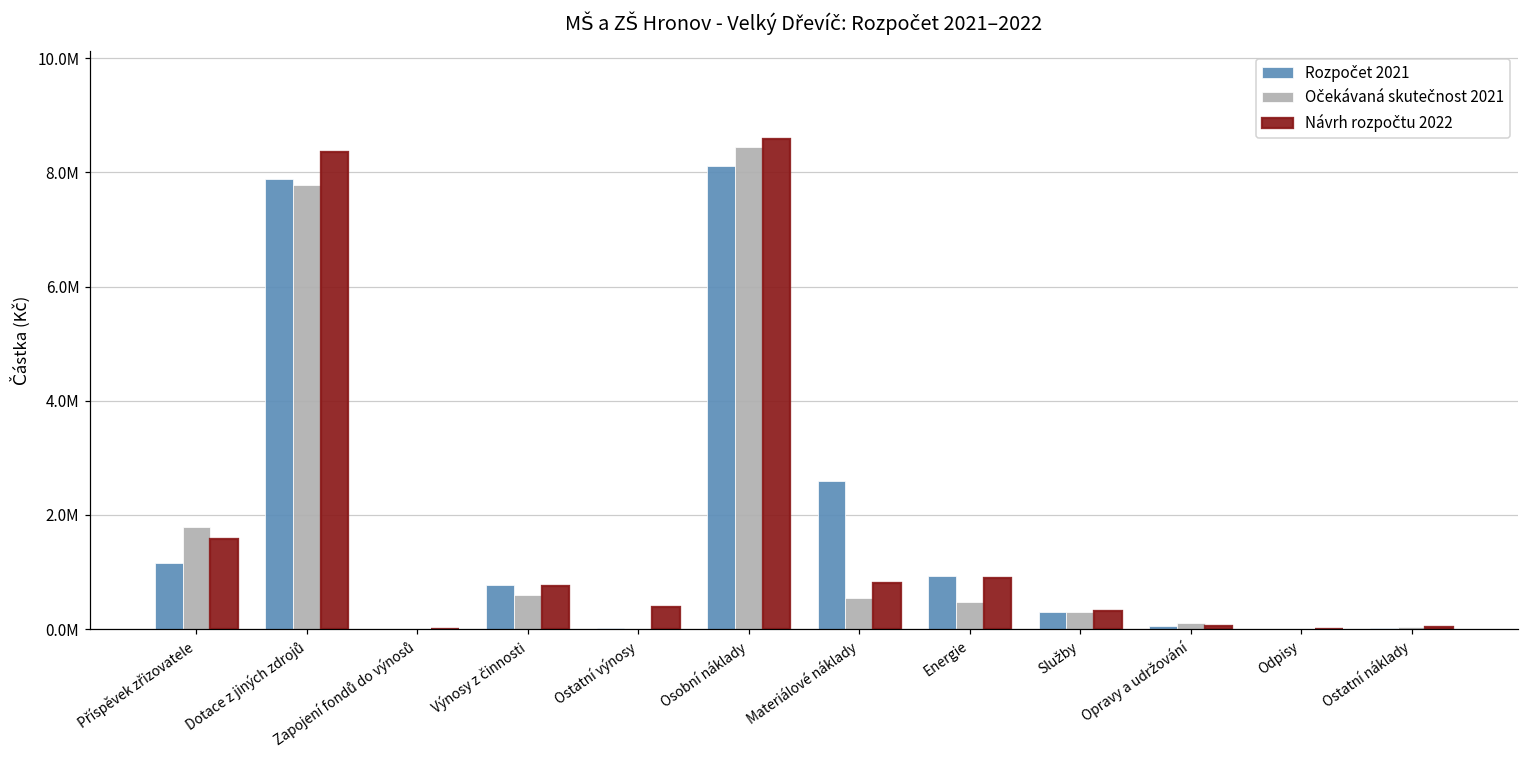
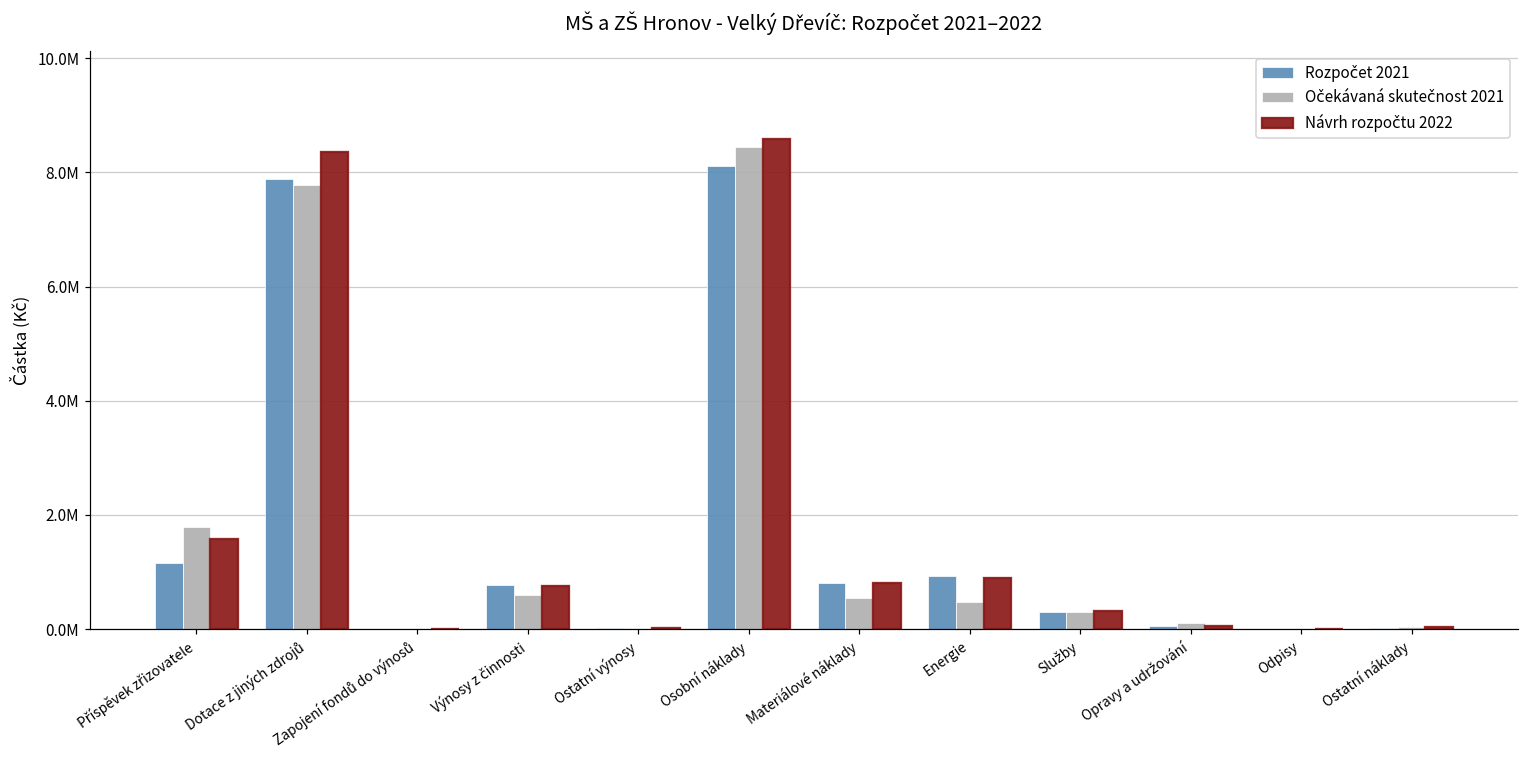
  {
    "Rozpočet 2021": {
      "Příspěvek zřizovatele": 1200000,
      "Dotace z jiných zdrojů": 7900000,
      "Zapojení fondů do výnosů": 0,
      "Výnosy z činnosti": 800000,
      "Osobní náklady": 8100000,
-     "Materiálové náklady": 2600000,
+     "Materiálové náklady": 800000,
      "Energie": 900000,
      "Služby": 300000,
      "Opravy a udržování": 100000,
      "Odpisy": 0
    },
    "Očekávaná skutečnost 2021": {
      "Příspěvek zřizovatele": 1800000,
      "Dotace z jiných zdrojů": 7800000,
      "Zapojení fondů do výnosů": 0,
      "Výnosy z činnosti": 600000,
      "Osobní náklady": 8400000,
      "Materiálové náklady": 500000,
      "Energie": 500000,
      "Služby": 300000,
      "Opravy a udržování": 100000,
      "Odpisy": 0
    },
    "Návrh rozpočtu 2022": {
      "Příspěvek zřizovatele": 1600000,
      "Dotace z jiných zdrojů": 8400000,
      "Zapojení fondů do výnosů": 0,
      "Výnosy z činnosti": 800000,
-     "Ostatní výnosy": 400000,
+     "Ostatní výnosy": 0,
      "Osobní náklady": 8600000,
      "Materiálové náklady": 800000,
      "Energie": 900000,
      "Služby": 300000,
      "Opravy a udržování": 100000,
      "Odpisy": 0
    }
  }
